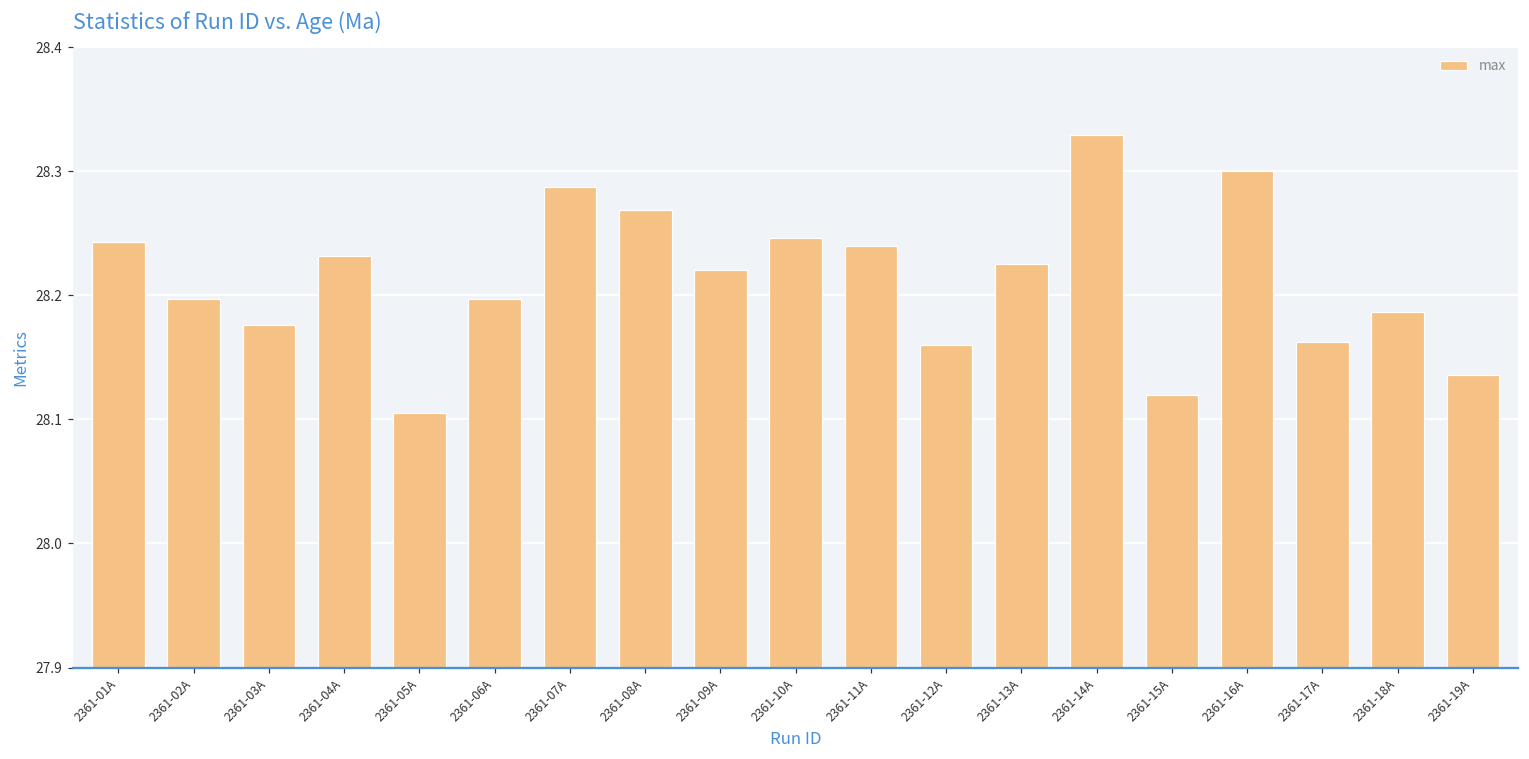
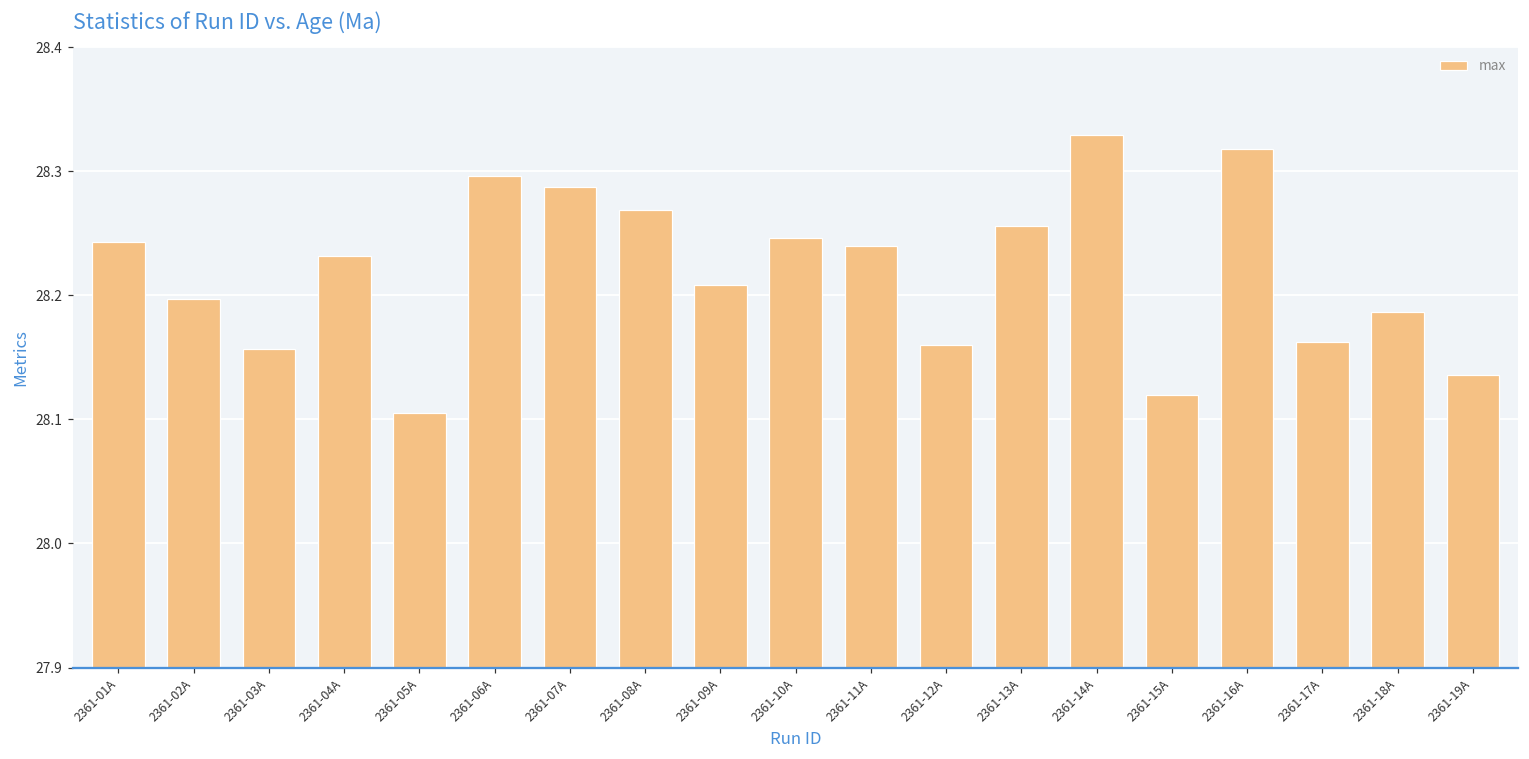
  {
    "2361-01A": 28.243,
    "2361-02A": 28.197,
-   "2361-03A": 28.176,
+   "2361-03A": 28.157,
    "2361-04A": 28.232,
    "2361-05A": 28.105,
-   "2361-06A": 28.197,
+   "2361-06A": 28.296,
    "2361-07A": 28.287,
    "2361-08A": 28.268,
-   "2361-09A": 28.220,
+   "2361-09A": 28.208,
    "2361-10A": 28.246,
    "2361-11A": 28.240,
    "2361-12A": 28.160,
-   "2361-13A": 28.225,
+   "2361-13A": 28.256,
    "2361-14A": 28.329,
    "2361-15A": 28.120,
-   "2361-16A": 28.300,
+   "2361-16A": 28.318,
    "2361-17A": 28.163,
    "2361-18A": 28.186,
    "2361-19A": 28.136
  }
